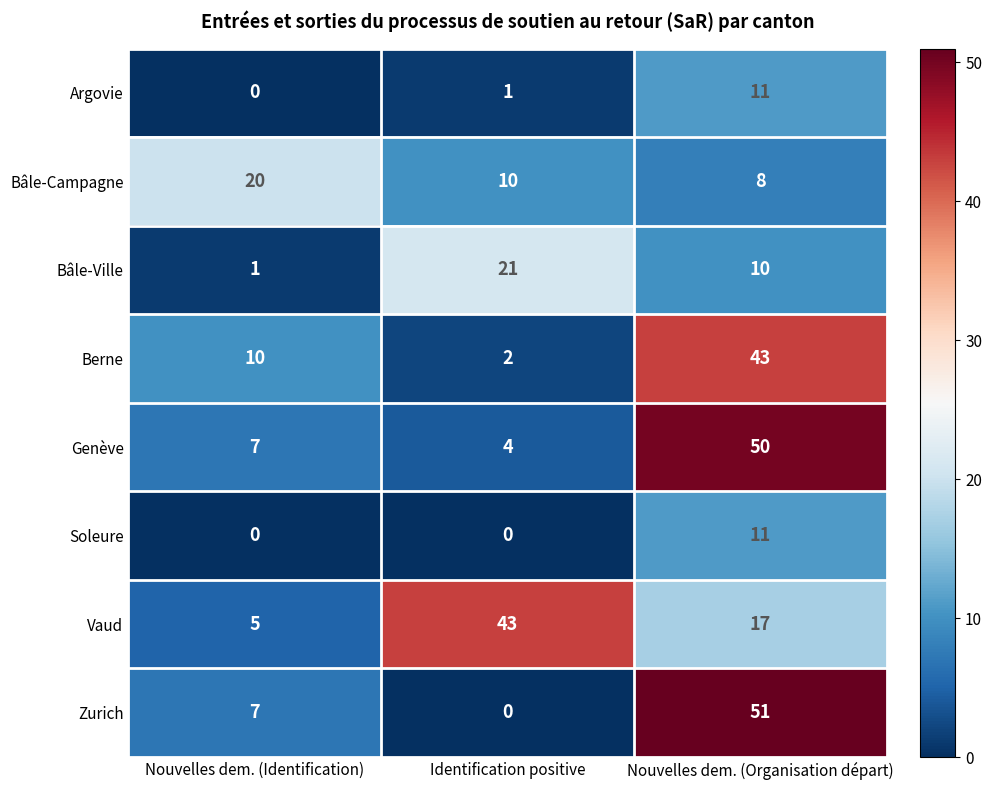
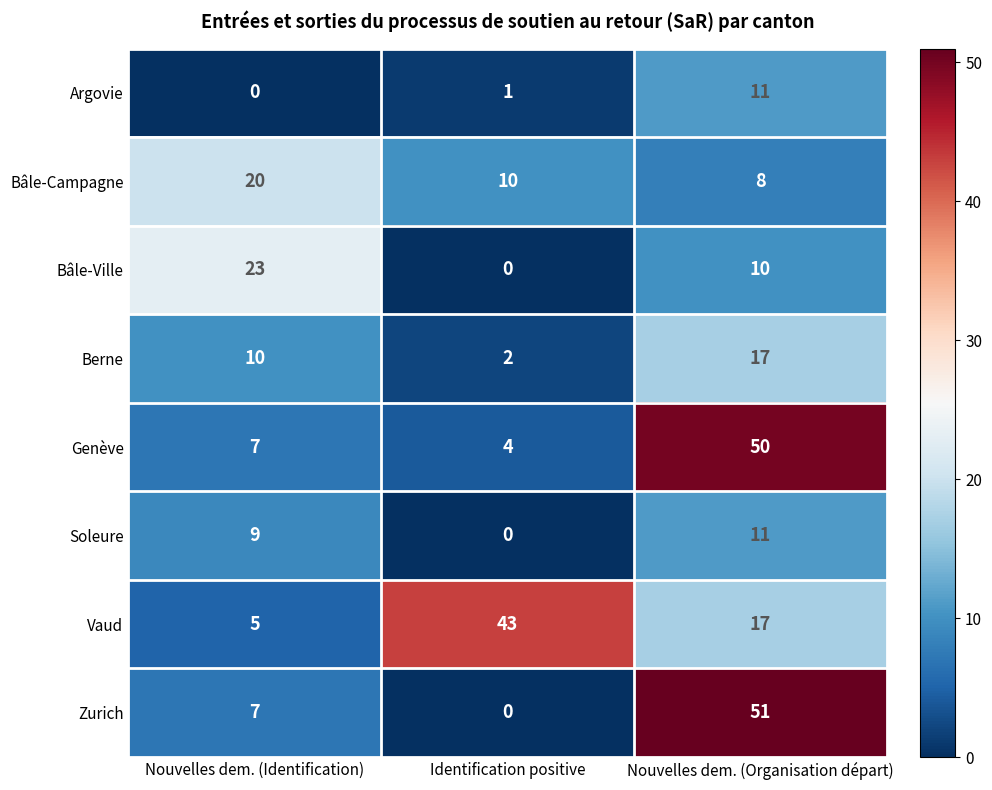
  {
    "Argovie": {
      "Nouvelles dem. (Identification)": 0,
      "Identification positive": 1,
      "Nouvelles dem. (Organisation départ)": 11
    },
    "Bâle-Campagne": {
      "Nouvelles dem. (Identification)": 20,
      "Identification positive": 10,
      "Nouvelles dem. (Organisation départ)": 8
    },
    "Bâle-Ville": {
-     "Nouvelles dem. (Identification)": 1,
-     "Identification positive": 21,
+     "Nouvelles dem. (Identification)": 23,
+     "Identification positive": 0,
      "Nouvelles dem. (Organisation départ)": 10
    },
    "Berne": {
      "Nouvelles dem. (Identification)": 10,
      "Identification positive": 2,
-     "Nouvelles dem. (Organisation départ)": 43
+     "Nouvelles dem. (Organisation départ)": 17
    },
    "Genève": {
      "Nouvelles dem. (Identification)": 7,
      "Identification positive": 4,
      "Nouvelles dem. (Organisation départ)": 50
    },
    "Soleure": {
-     "Nouvelles dem. (Identification)": 0,
+     "Nouvelles dem. (Identification)": 9,
      "Identification positive": 0,
      "Nouvelles dem. (Organisation départ)": 11
    },
    "Vaud": {
      "Nouvelles dem. (Identification)": 5,
      "Identification positive": 43,
      "Nouvelles dem. (Organisation départ)": 17
    },
    "Zurich": {
      "Nouvelles dem. (Identification)": 7,
      "Identification positive": 0,
      "Nouvelles dem. (Organisation départ)": 51
    }
  }
